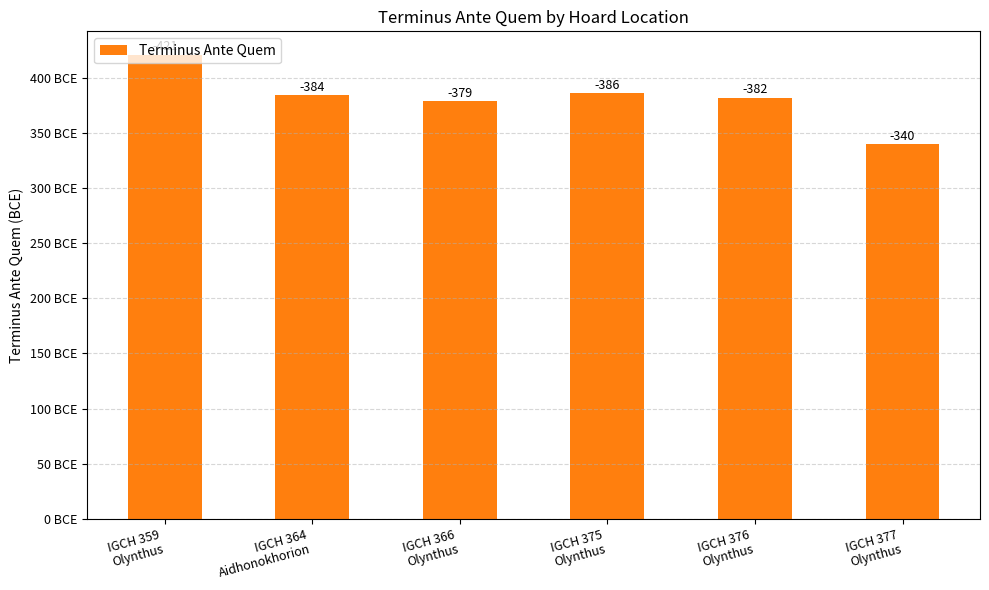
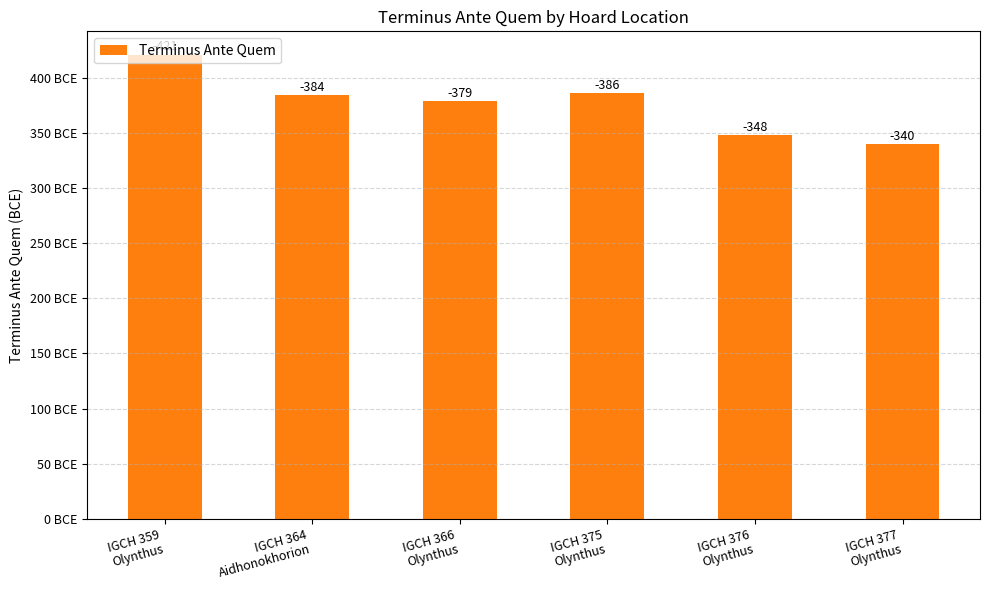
  {
-   "IGCH 376 Olynthus": -382
+   "IGCH 376 Olynthus": -348
  }
